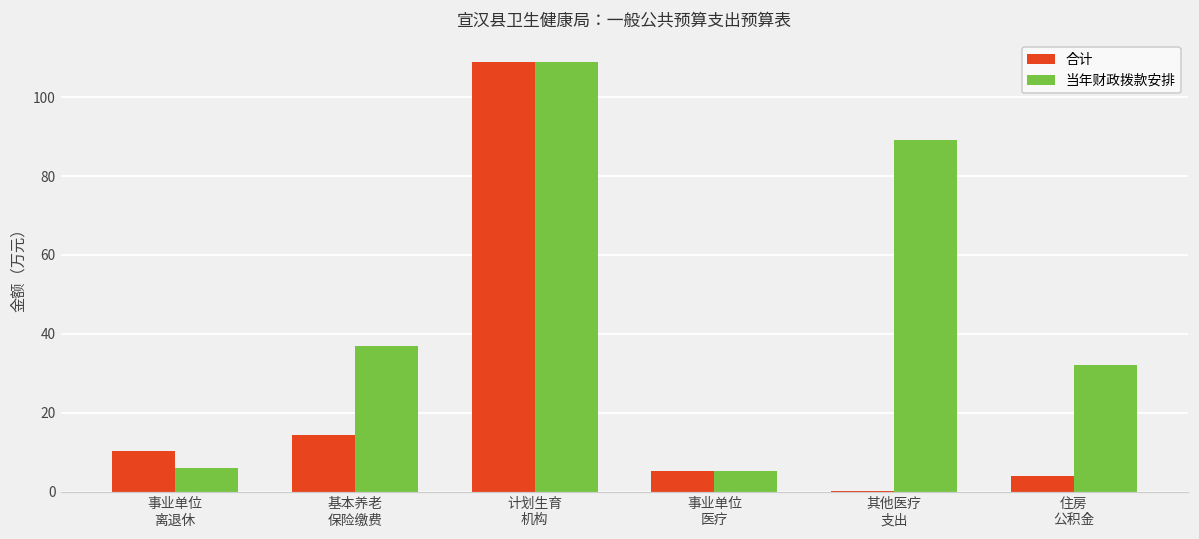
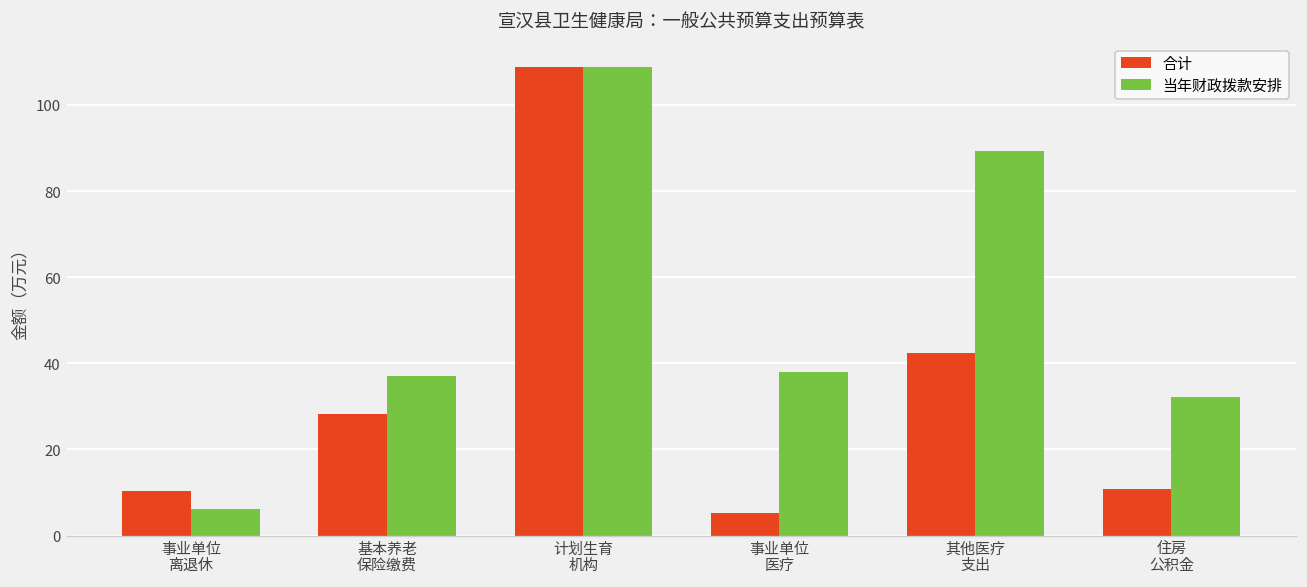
  {
    "合计": {
      "事业单位 离退休": 10,
-     "基本养老 保险缴费": 14,
+     "基本养老 保险缴费": 28,
      "计划生育 机构": 109,
      "事业单位 医疗": 5,
-     "其他医疗 支出": 0,
-     "住房 公积金": 4
+     "其他医疗 支出": 42,
+     "住房 公积金": 11
    },
    "当年财政拨款安排": {
      "事业单位 离退休": 6,
      "基本养老 保险缴费": 37,
      "计划生育 机构": 109,
-     "事业单位 医疗": 5,
+     "事业单位 医疗": 38,
      "其他医疗 支出": 89,
      "住房 公积金": 32
    }
  }
